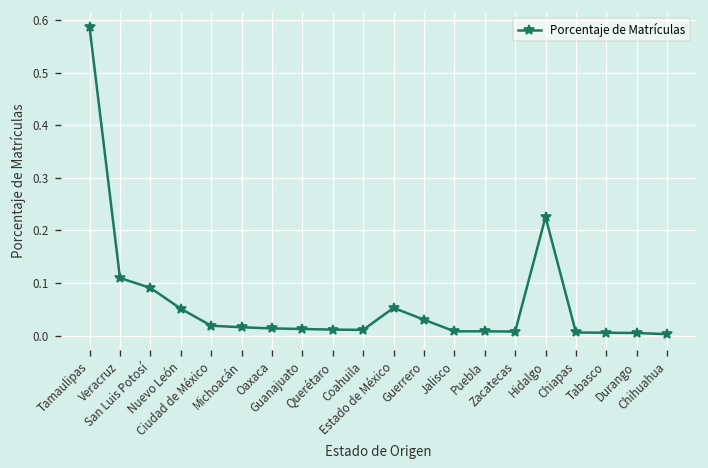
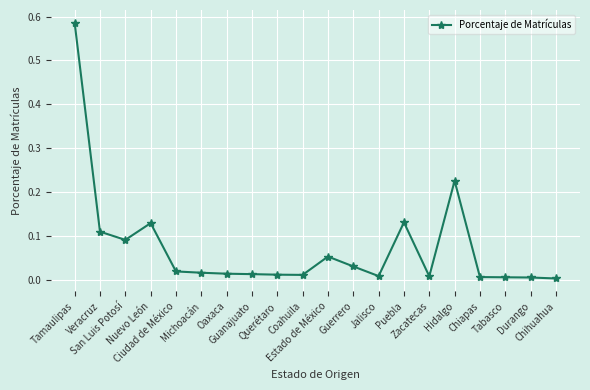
  {
    "Tamaulipas": 0.59,
    "Veracruz": 0.11,
    "San Luis Potosí": 0.09,
-   "Nuevo León": 0.05,
+   "Nuevo León": 0.13,
    "Ciudad de México": 0.02,
    "Michoacán": 0.02,
    "Oaxaca": 0.01,
    "Guanajuato": 0.01,
    "Querétaro": 0.01,
    "Coahuila": 0.01,
    "Estado de México": 0.05,
    "Guerrero": 0.03,
    "Jalisco": 0.01,
-   "Puebla": 0.01,
+   "Puebla": 0.13,
    "Zacatecas": 0.01,
    "Hidalgo": 0.23,
    "Chiapas": 0.01,
    "Tabasco": 0.01,
    "Durango": 0.00,
    "Chihuahua": 0.00
  }
